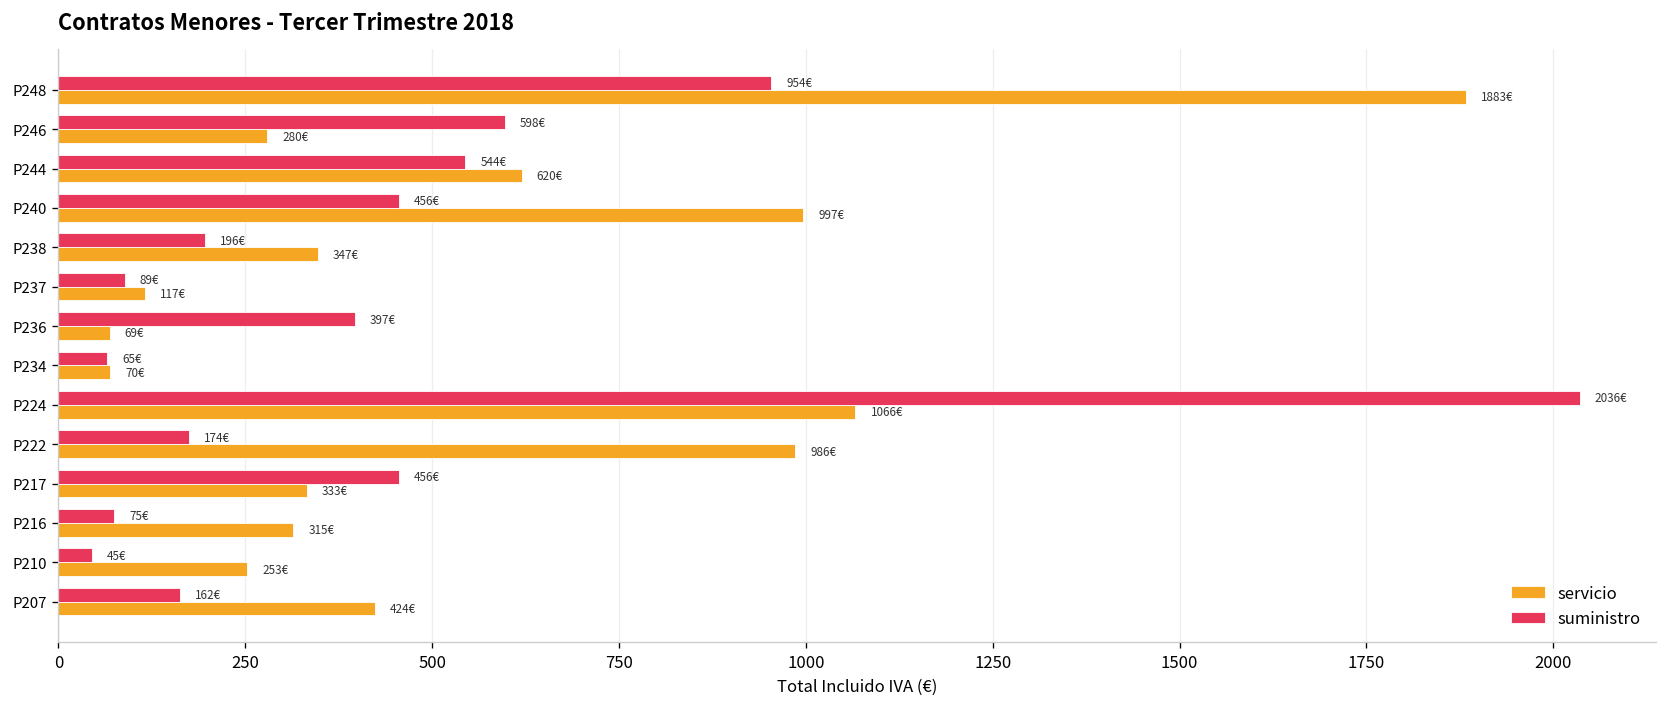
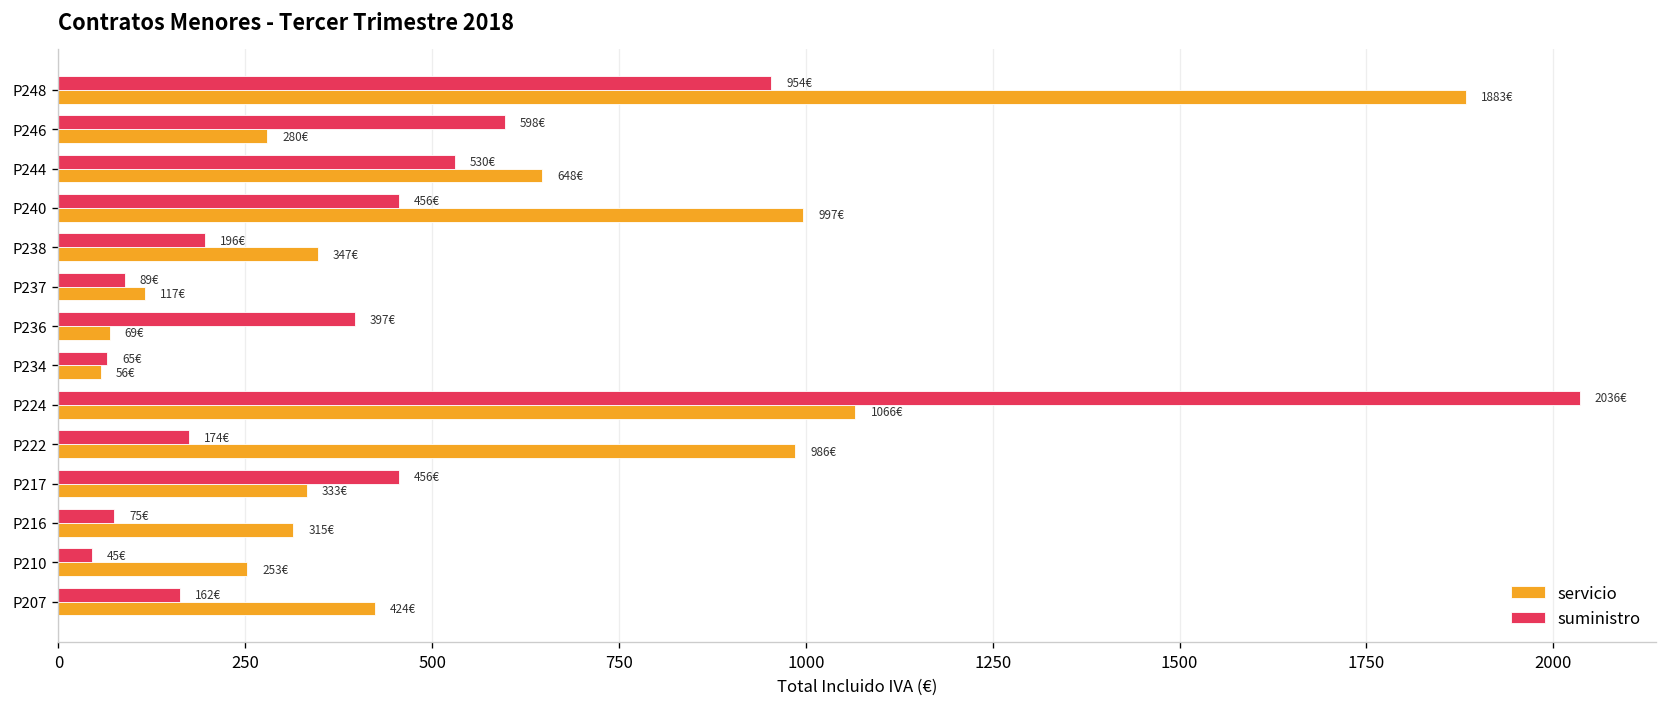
  {
    "servicio": {
      "P248": "1883€",
      "P246": "280€",
-     "P244": "620€",
+     "P244": "648€",
      "P240": "997€",
      "P238": "347€",
      "P237": "117€",
      "P236": "69€",
-     "P234": "70€",
+     "P234": "56€",
      "P224": "1066€",
      "P222": "986€",
      "P217": "333€",
      "P216": "315€",
      "P210": "253€",
      "P207": "424€"
    },
    "suministro": {
      "P248": "954€",
      "P246": "598€",
-     "P244": "544€",
+     "P244": "530€",
      "P240": "456€",
      "P238": "196€",
      "P237": "89€",
      "P236": "397€",
      "P234": "65€",
      "P224": "2036€",
      "P222": "174€",
      "P217": "456€",
      "P216": "75€",
      "P210": "45€",
      "P207": "162€"
    }
  }
